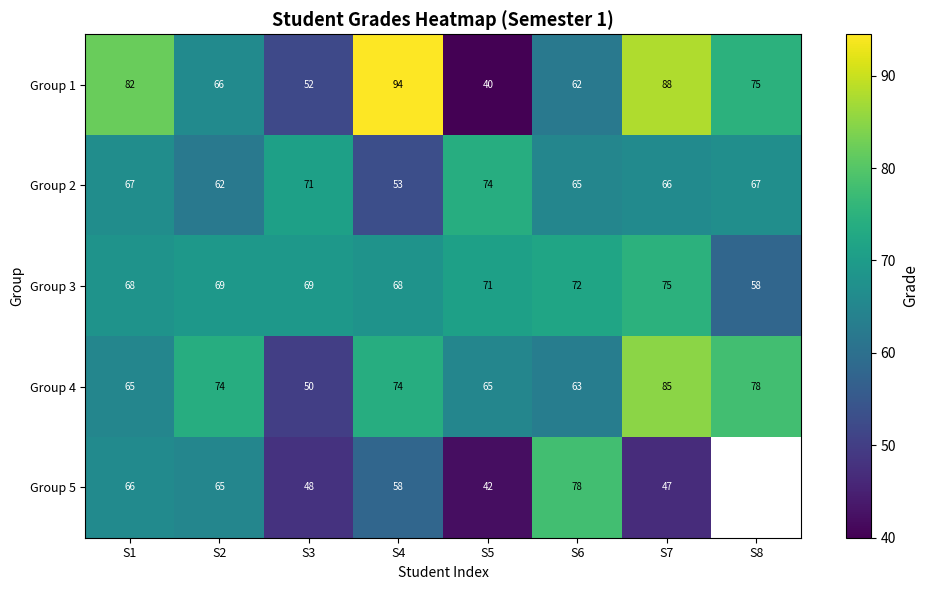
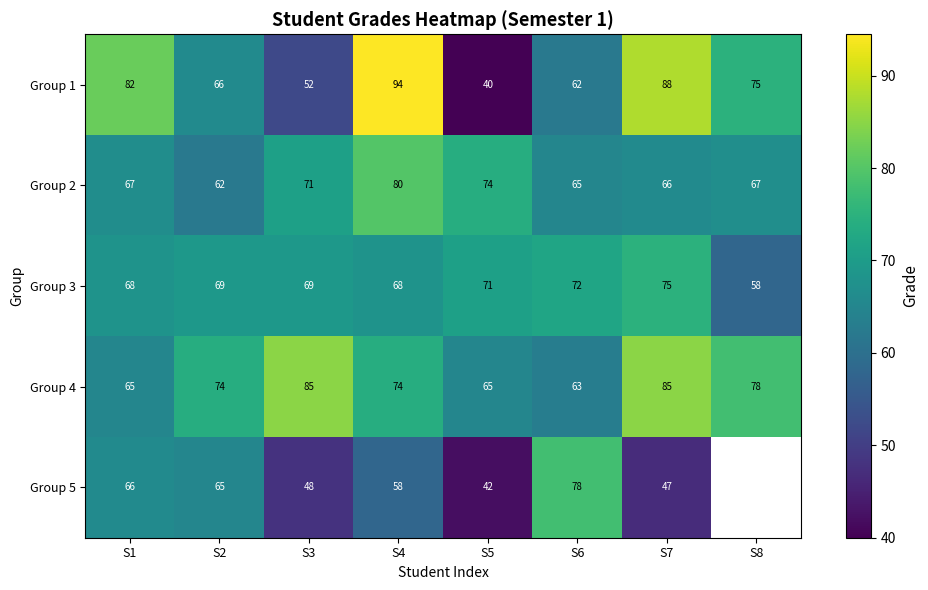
  {
    "Group 1": {
      "S1": 82,
      "S2": 66,
      "S3": 52,
      "S4": 94,
      "S5": 40,
      "S6": 62,
      "S7": 88,
      "S8": 75
    },
    "Group 2": {
      "S1": 67,
      "S2": 62,
      "S3": 71,
-     "S4": 53,
+     "S4": 80,
      "S5": 74,
      "S6": 65,
      "S7": 66,
      "S8": 67
    },
    "Group 3": {
      "S1": 68,
      "S2": 69,
      "S3": 69,
      "S4": 68,
      "S5": 71,
      "S6": 72,
      "S7": 75,
      "S8": 58
    },
    "Group 4": {
      "S1": 65,
      "S2": 74,
-     "S3": 50,
+     "S3": 85,
      "S4": 74,
      "S5": 65,
      "S6": 63,
      "S7": 85,
      "S8": 78
    },
    "Group 5": {
      "S1": 66,
      "S2": 65,
      "S3": 48,
      "S4": 58,
      "S5": 42,
      "S6": 78,
      "S7": 47
    }
  }
